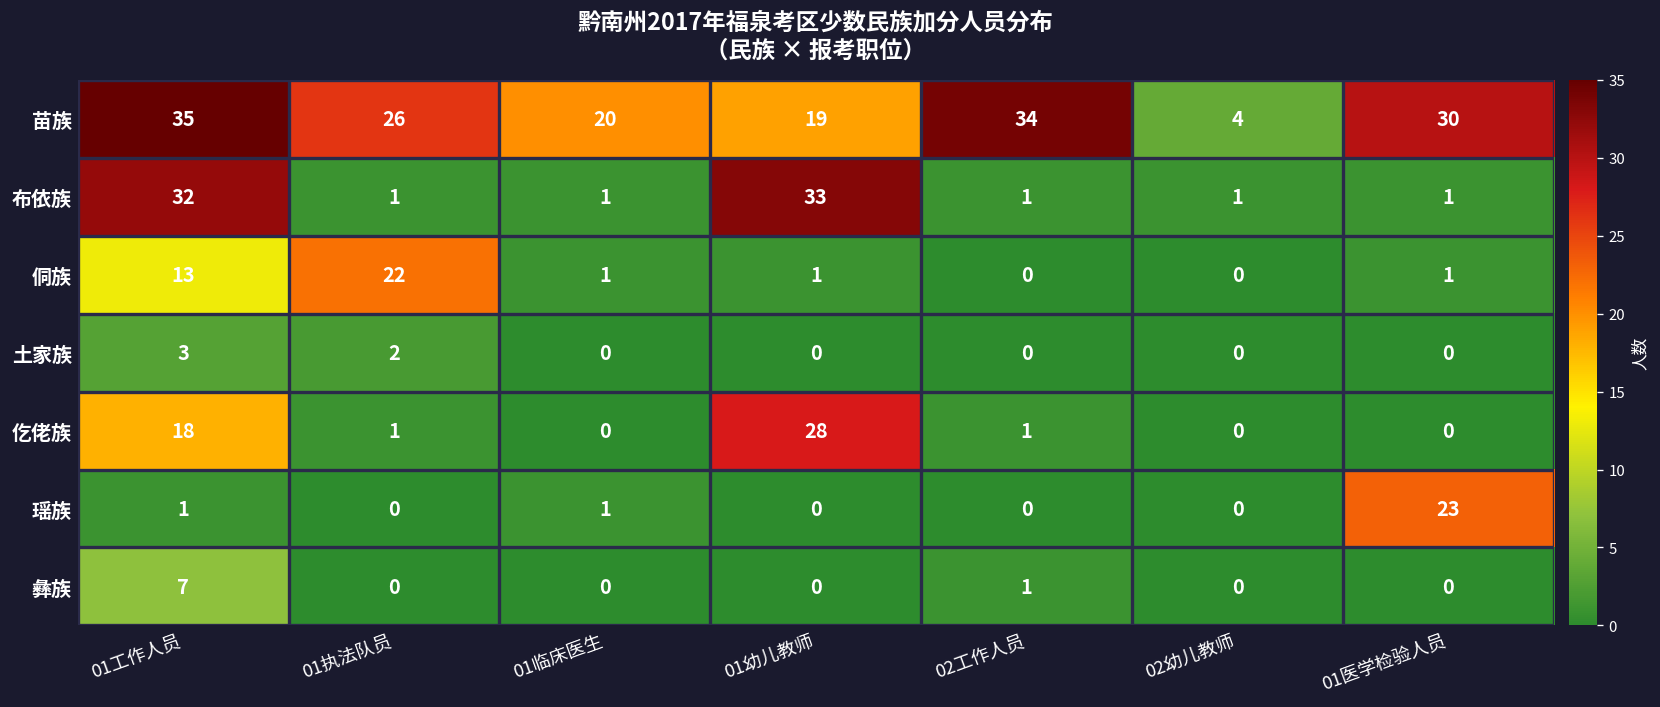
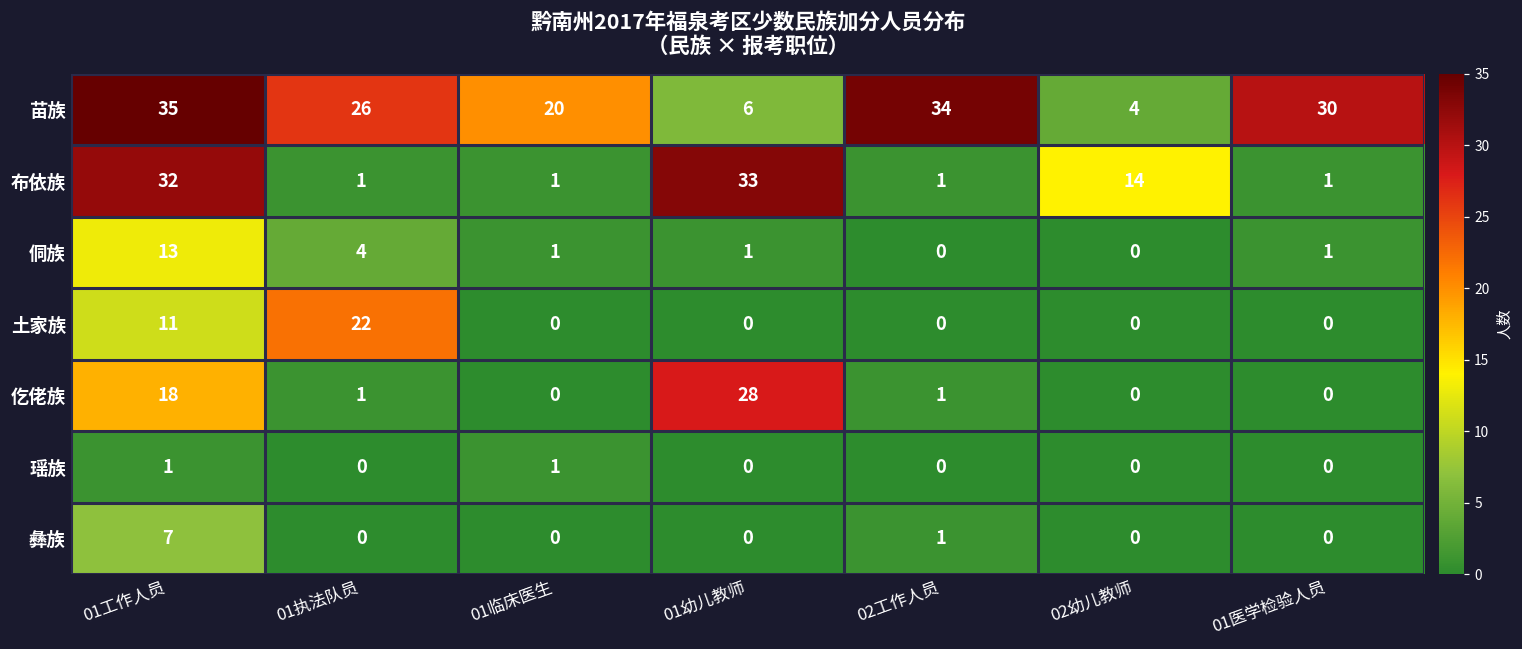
  {
    "苗族": {
      "01工作人员": 35,
      "01执法队员": 26,
      "01临床医生": 20,
-     "01幼儿教师": 19,
+     "01幼儿教师": 6,
      "02工作人员": 34,
      "02幼儿教师": 4,
      "01医学检验人员": 30
    },
    "布依族": {
      "01工作人员": 32,
      "01执法队员": 1,
      "01临床医生": 1,
      "01幼儿教师": 33,
      "02工作人员": 1,
-     "02幼儿教师": 1,
+     "02幼儿教师": 14,
      "01医学检验人员": 1
    },
    "侗族": {
      "01工作人员": 13,
-     "01执法队员": 22,
+     "01执法队员": 4,
      "01临床医生": 1,
      "01幼儿教师": 1,
      "02工作人员": 0,
      "02幼儿教师": 0,
      "01医学检验人员": 1
    },
    "土家族": {
-     "01工作人员": 3,
-     "01执法队员": 2,
+     "01工作人员": 11,
+     "01执法队员": 22,
      "01临床医生": 0,
      "01幼儿教师": 0,
      "02工作人员": 0,
      "02幼儿教师": 0,
      "01医学检验人员": 0
    },
    "仡佬族": {
      "01工作人员": 18,
      "01执法队员": 1,
      "01临床医生": 0,
      "01幼儿教师": 28,
      "02工作人员": 1,
      "02幼儿教师": 0,
      "01医学检验人员": 0
    },
    "瑶族": {
      "01工作人员": 1,
      "01执法队员": 0,
      "01临床医生": 1,
      "01幼儿教师": 0,
      "02工作人员": 0,
      "02幼儿教师": 0,
-     "01医学检验人员": 23
+     "01医学检验人员": 0
    },
    "彝族": {
      "01工作人员": 7,
      "01执法队员": 0,
      "01临床医生": 0,
      "01幼儿教师": 0,
      "02工作人员": 1,
      "02幼儿教师": 0,
      "01医学检验人员": 0
    }
  }
